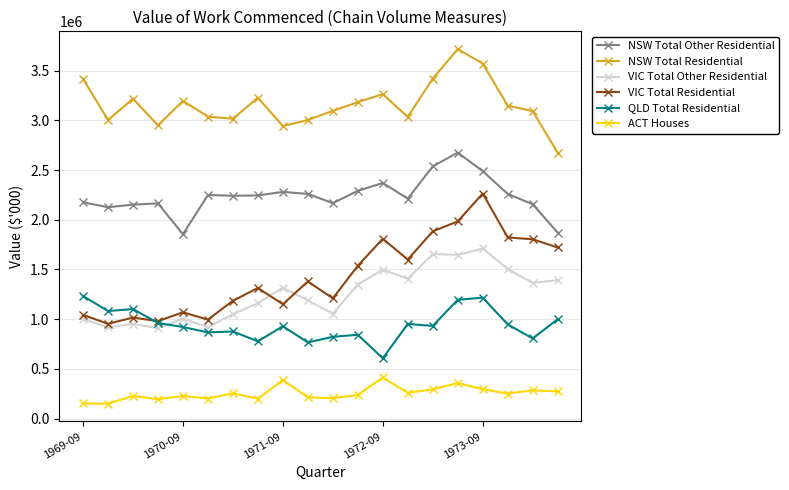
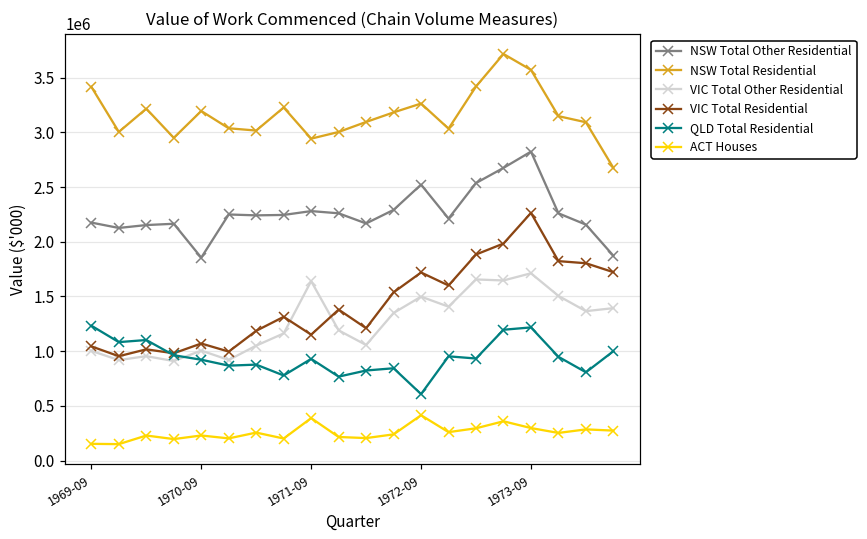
  {
    "NSW Total Other Residential": {
      "1969-09": 2200000,
      "1970-09": 1900000,
      "1971-09": 2300000,
-     "1972-09": 2400000,
-     "1973-09": 2500000
+     "1972-09": 2500000,
+     "1973-09": 2800000
    },
    "NSW Total Residential": {
      "1969-09": 3400000,
      "1970-09": 3200000,
      "1971-09": 2900000,
      "1972-09": 3300000,
      "1973-09": 3600000
    },
    "VIC Total Other Residential": {
      "1969-09": 1000000,
      "1970-09": 1000000,
-     "1971-09": 1300000,
+     "1971-09": 1600000,
      "1972-09": 1500000,
      "1973-09": 1700000
    },
    "VIC Total Residential": {
      "1969-09": 1000000,
      "1970-09": 1100000,
      "1971-09": 1200000,
-     "1972-09": 1800000,
+     "1972-09": 1700000,
      "1973-09": 2300000
    },
    "QLD Total Residential": {
      "1969-09": 1200000,
      "1970-09": 900000,
      "1971-09": 900000,
      "1972-09": 600000,
      "1973-09": 1200000
    },
    "ACT Houses": {
      "1969-09": 200000,
      "1970-09": 200000,
      "1971-09": 400000,
      "1972-09": 400000,
      "1973-09": 300000
    }
  }
